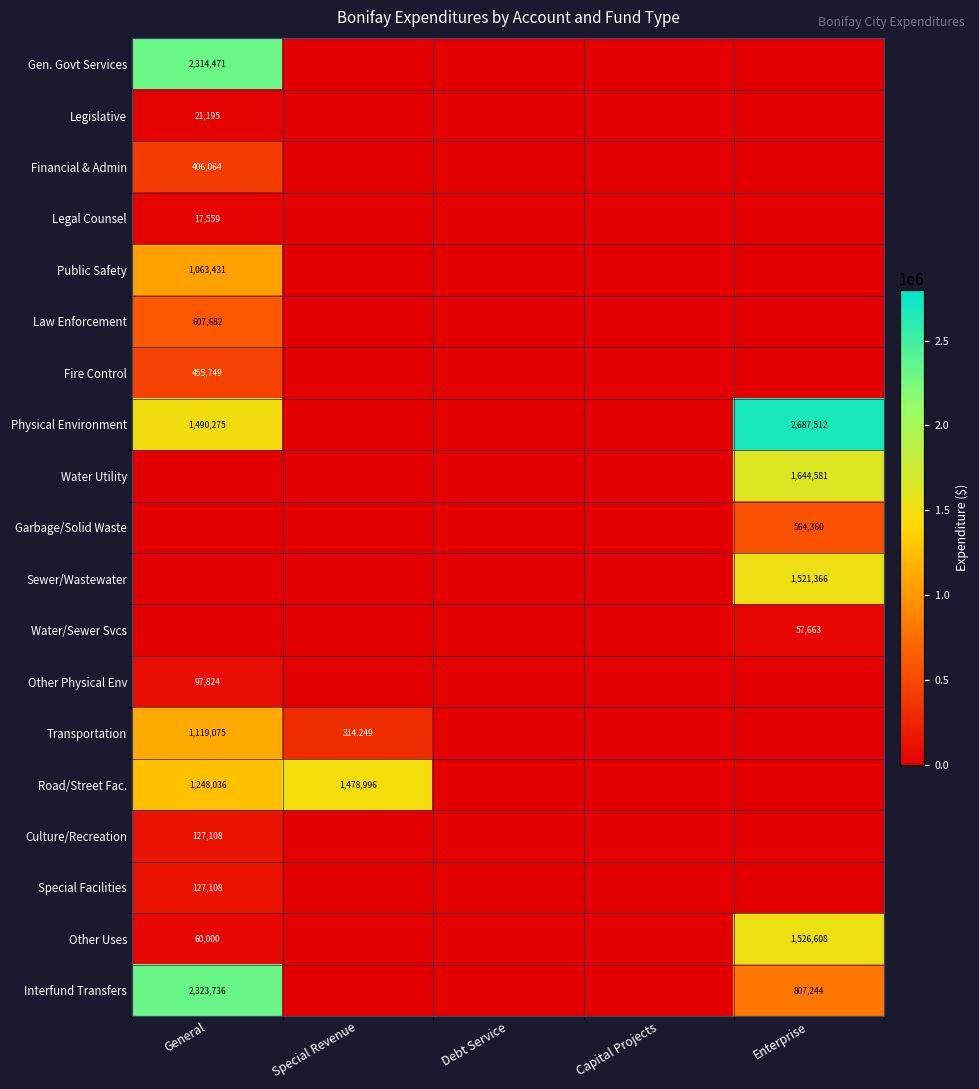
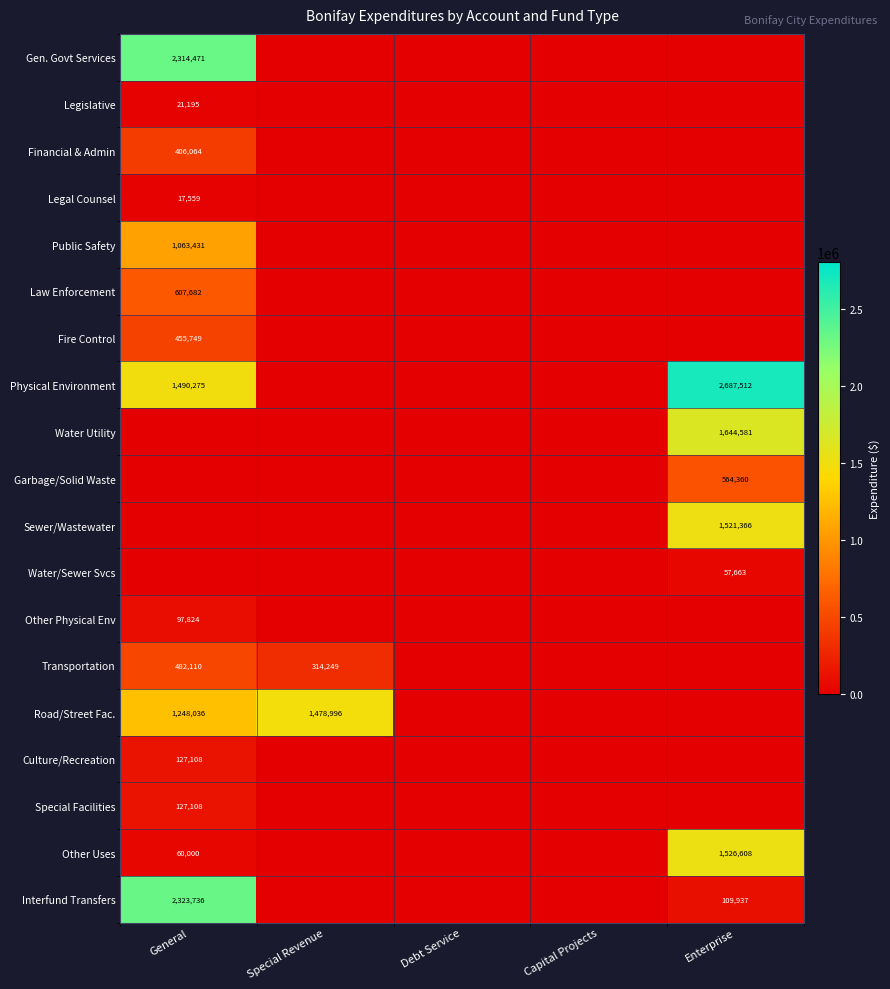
  {
    "Gen. Govt Services": {
      "General": "2,314,471"
    },
    "Legislative": {
      "General": "21,195"
    },
    "Financial & Admin": {
      "General": "406,064"
    },
    "Legal Counsel": {
      "General": "17,559"
    },
    "Public Safety": {
      "General": "1,063,431"
    },
    "Law Enforcement": {
      "General": "607,682"
    },
    "Fire Control": {
      "General": "455,749"
    },
    "Physical Environment": {
      "General": "1,490,275",
      "Enterprise": "2,687,512"
    },
    "Water Utility": {
      "Enterprise": "1,644,581"
    },
    "Garbage/Solid Waste": {
      "Enterprise": "564,360"
    },
    "Sewer/Wastewater": {
      "Enterprise": "1,521,366"
    },
    "Water/Sewer Svcs": {
      "Enterprise": "57,663"
    },
    "Other Physical Env": {
      "General": "97,824"
    },
    "Transportation": {
-     "General": "1,119,075",
+     "General": "482,110",
      "Special Revenue": "314,249"
    },
    "Road/Street Fac.": {
      "General": "1,248,036",
      "Special Revenue": "1,478,996"
    },
    "Culture/Recreation": {
      "General": "127,108"
    },
    "Special Facilities": {
      "General": "127,108"
    },
    "Other Uses": {
      "General": "60,000",
      "Enterprise": "1,526,608"
    },
    "Interfund Transfers": {
      "General": "2,323,736",
-     "Enterprise": "807,244"
+     "Enterprise": "109,937"
    }
  }
